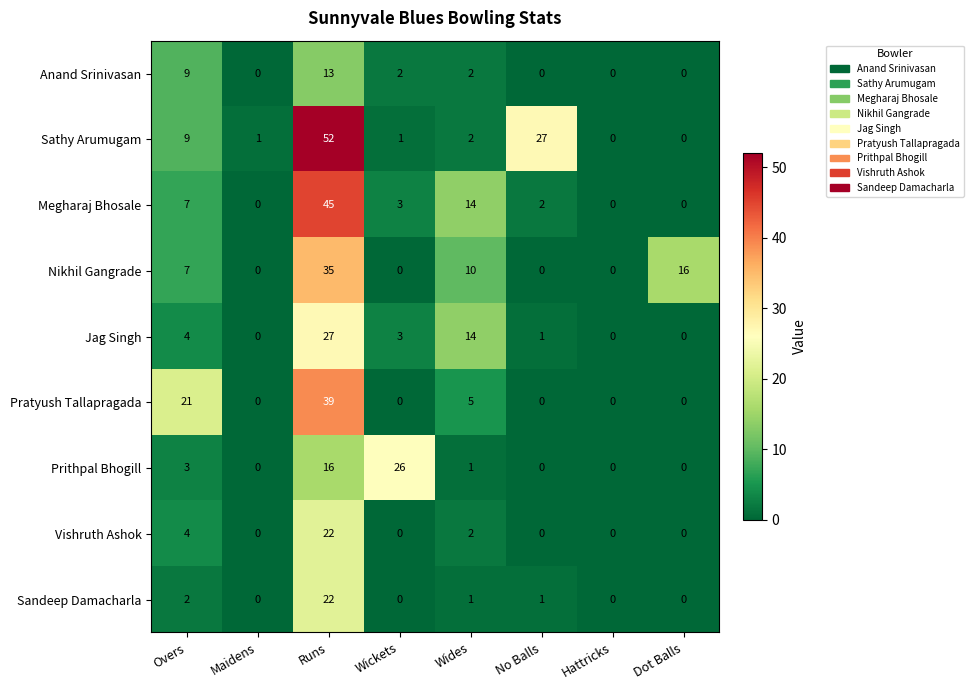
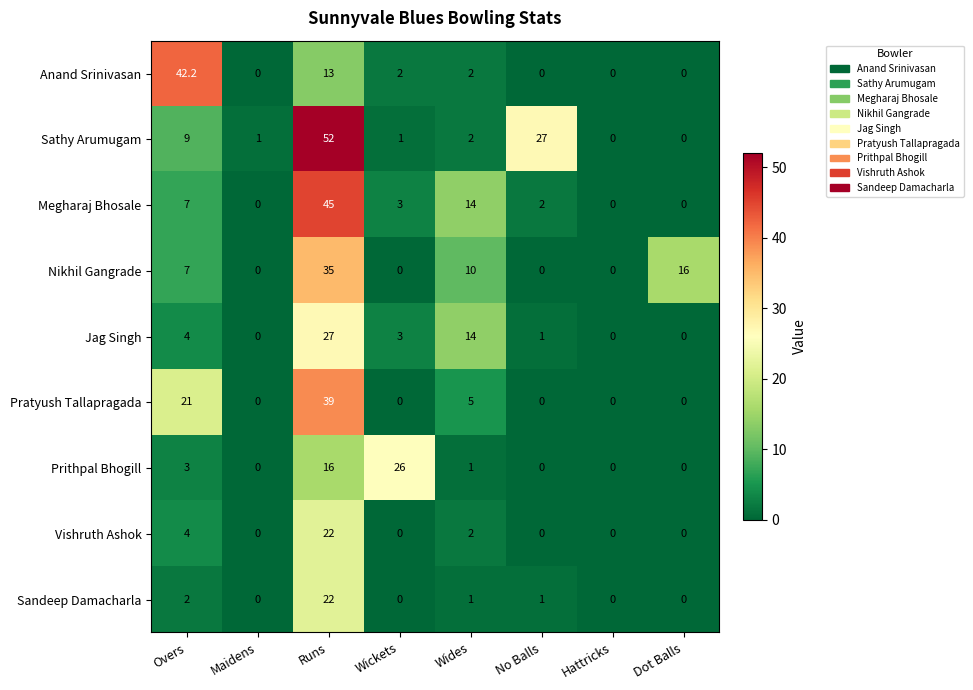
  {
    "Anand Srinivasan": {
-     "Overs": 9,
+     "Overs": 42.2,
      "Maidens": 0,
      "Runs": 13,
      "Wickets": 2,
      "Wides": 2,
      "No Balls": 0,
      "Hattricks": 0,
      "Dot Balls": 0
    },
    "Sathy Arumugam": {
      "Overs": 9,
      "Maidens": 1,
      "Runs": 52,
      "Wickets": 1,
      "Wides": 2,
      "No Balls": 27,
      "Hattricks": 0,
      "Dot Balls": 0
    },
    "Megharaj Bhosale": {
      "Overs": 7,
      "Maidens": 0,
      "Runs": 45,
      "Wickets": 3,
      "Wides": 14,
      "No Balls": 2,
      "Hattricks": 0,
      "Dot Balls": 0
    },
    "Nikhil Gangrade": {
      "Overs": 7,
      "Maidens": 0,
      "Runs": 35,
      "Wickets": 0,
      "Wides": 10,
      "No Balls": 0,
      "Hattricks": 0,
      "Dot Balls": 16
    },
    "Jag Singh": {
      "Overs": 4,
      "Maidens": 0,
      "Runs": 27,
      "Wickets": 3,
      "Wides": 14,
      "No Balls": 1,
      "Hattricks": 0,
      "Dot Balls": 0
    },
    "Pratyush Tallapragada": {
      "Overs": 21,
      "Maidens": 0,
      "Runs": 39,
      "Wickets": 0,
      "Wides": 5,
      "No Balls": 0,
      "Hattricks": 0,
      "Dot Balls": 0
    },
    "Prithpal Bhogill": {
      "Overs": 3,
      "Maidens": 0,
      "Runs": 16,
      "Wickets": 26,
      "Wides": 1,
      "No Balls": 0,
      "Hattricks": 0,
      "Dot Balls": 0
    },
    "Vishruth Ashok": {
      "Overs": 4,
      "Maidens": 0,
      "Runs": 22,
      "Wickets": 0,
      "Wides": 2,
      "No Balls": 0,
      "Hattricks": 0,
      "Dot Balls": 0
    },
    "Sandeep Damacharla": {
      "Overs": 2,
      "Maidens": 0,
      "Runs": 22,
      "Wickets": 0,
      "Wides": 1,
      "No Balls": 1,
      "Hattricks": 0,
      "Dot Balls": 0
    }
  }
